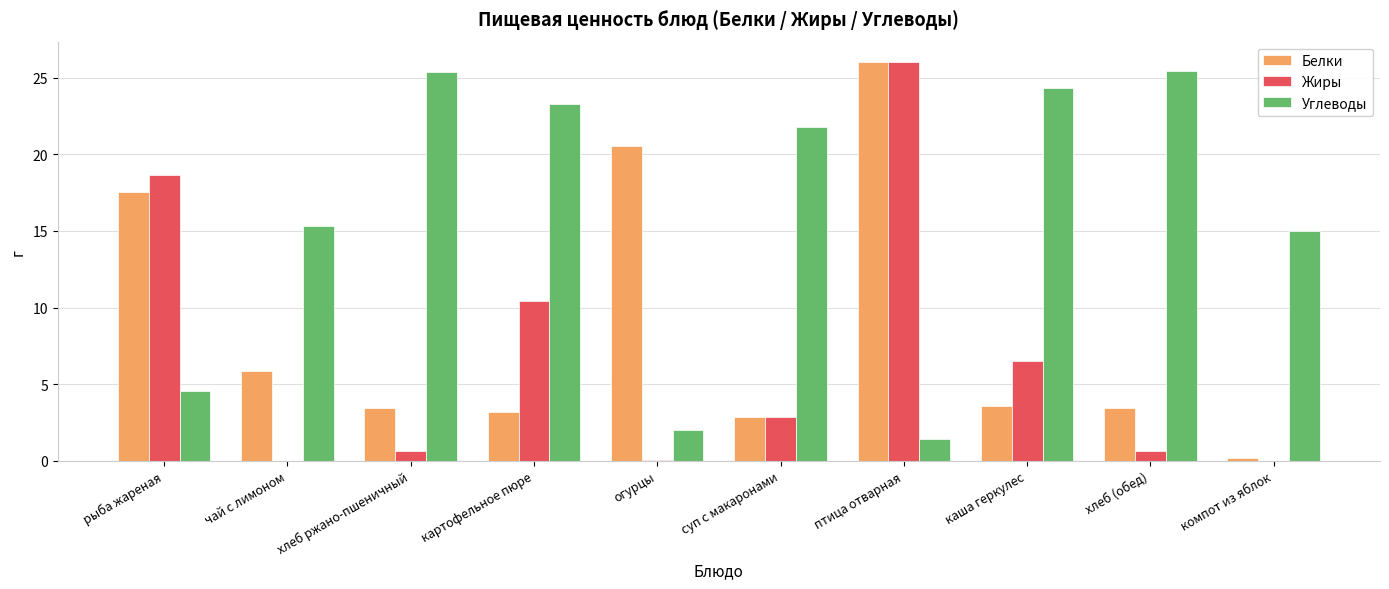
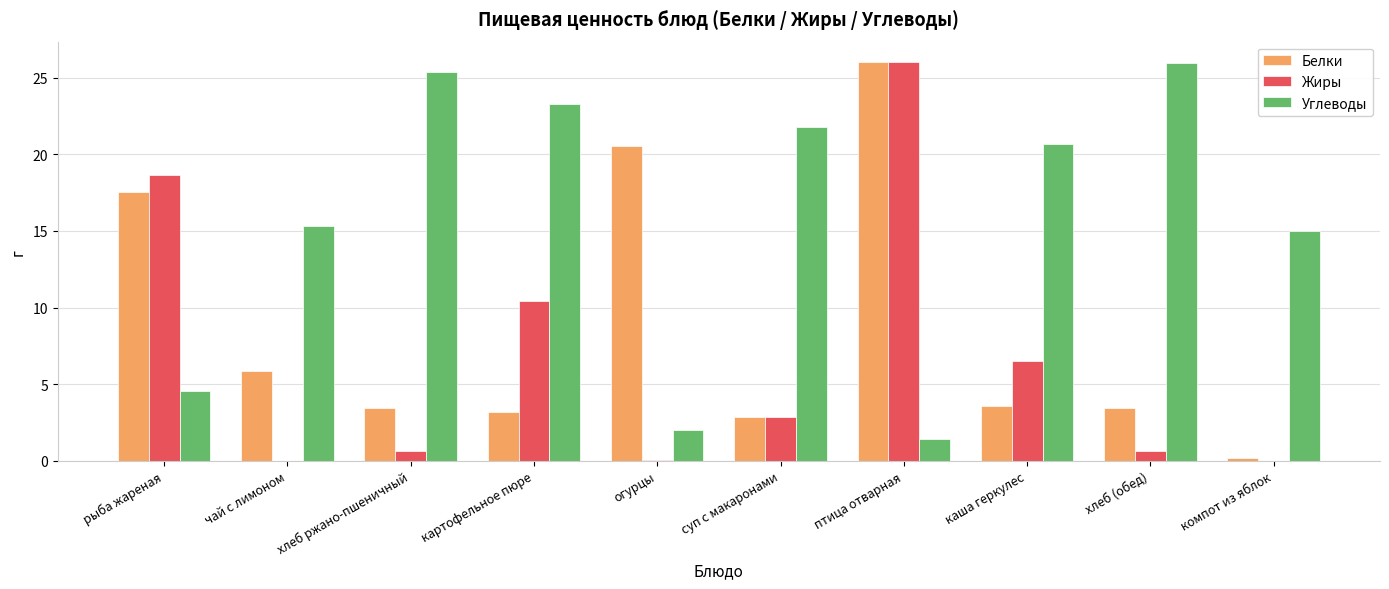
  {
    "Белки": {
      "рыба жареная": 17.6,
      "чай с лимоном": 5.9,
      "хлеб ржано-пшеничный": 3.5,
      "картофельное пюре": 3.2,
      "огурцы": 20.6,
      "суп с макаронами": 2.8,
      "птица отварная": 26.1,
      "каша геркулес": 3.6,
      "хлеб (обед)": 3.5
    },
    "Жиры": {
      "рыба жареная": 18.7,
      "хлеб ржано-пшеничный": 0.7,
      "картофельное пюре": 10.4,
      "суп с макаронами": 2.9,
      "птица отварная": 26.1,
      "каша геркулес": 6.5,
      "хлеб (обед)": 0.7,
      "компот из яблок": 0.0
    },
    "Углеводы": {
      "рыба жареная": 4.6,
      "чай с лимоном": 15.3,
      "хлеб ржано-пшеничный": 25.3,
      "картофельное пюре": 23.3,
      "огурцы": 2.0,
      "суп с макаронами": 21.8,
      "птица отварная": 1.4,
-     "каша геркулес": 24.3,
-     "хлеб (обед)": 25.4,
+     "каша геркулес": 20.7,
+     "хлеб (обед)": 26.0,
      "компот из яблок": 15.0
    }
  }
